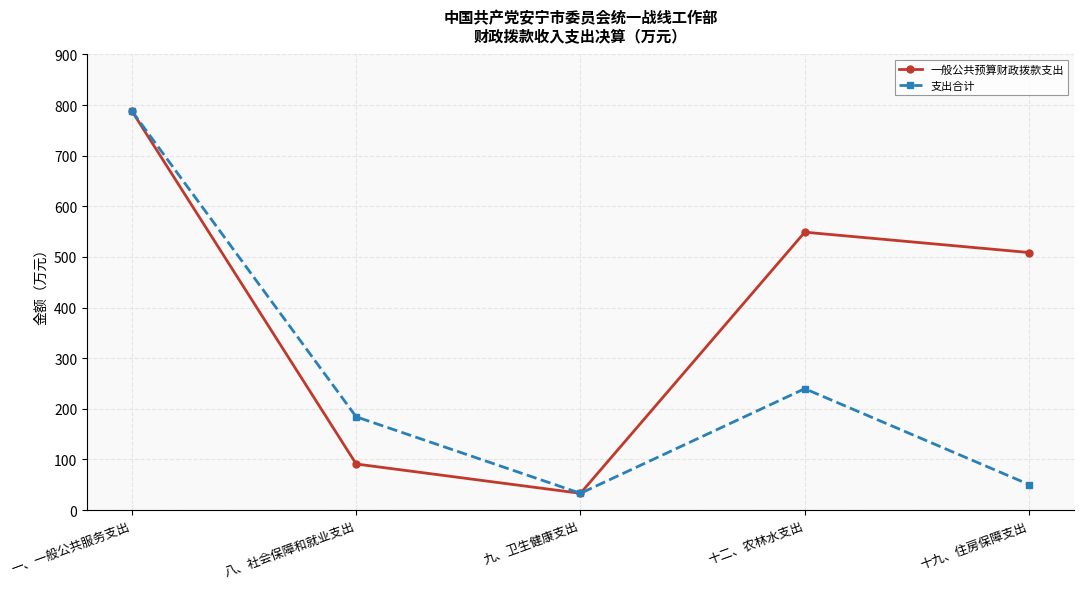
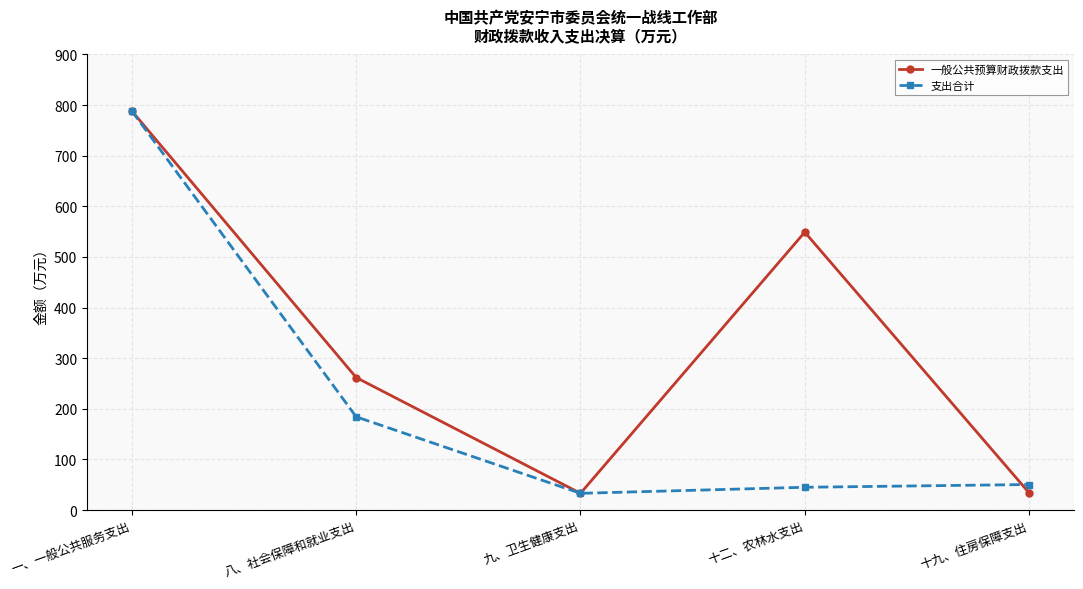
  {
    "一般公共预算财政拨款支出": {
-     "八、社会保障和就业支出": 90,
+     "八、社会保障和就业支出": 260,
      "十二、农林水支出": 550,
-     "十九、住房保障支出": 510
+     "十九、住房保障支出": 30
    },
    "支出合计": {
      "八、社会保障和就业支出": 180,
-     "十二、农林水支出": 240,
+     "十二、农林水支出": 40,
      "十九、住房保障支出": 50
    }
  }
